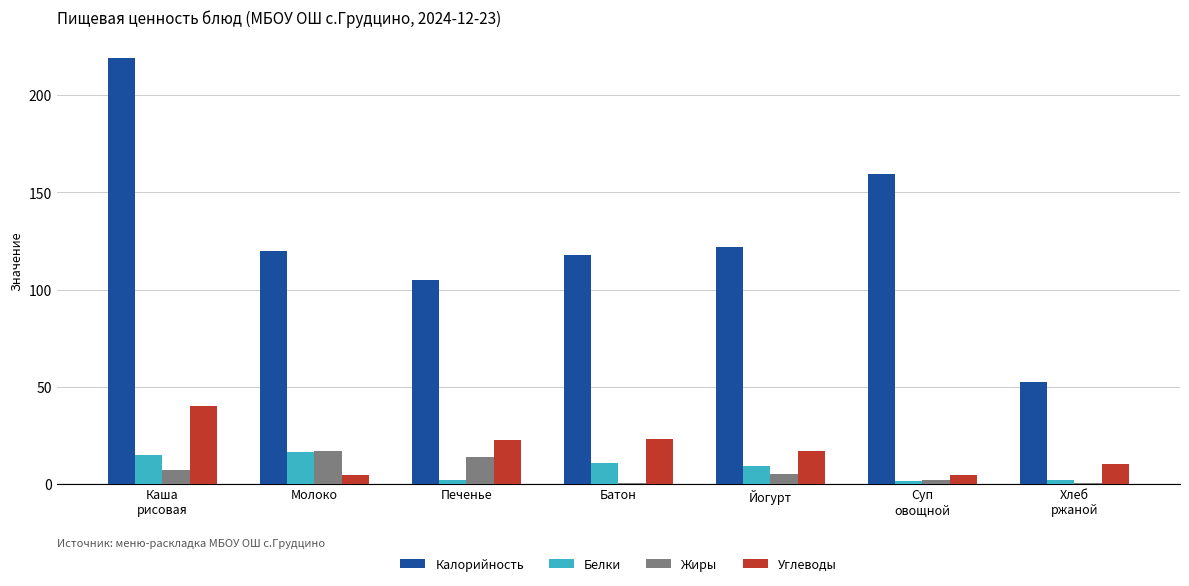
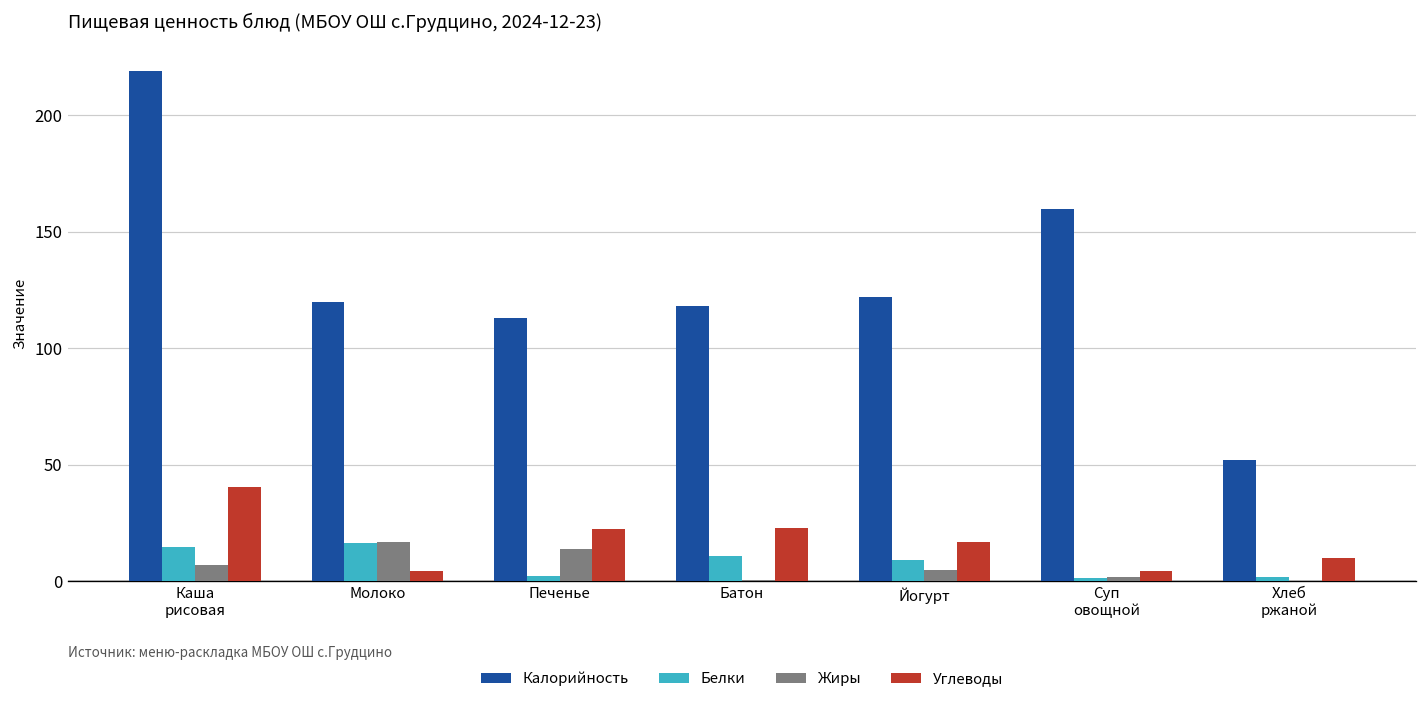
  {
    "Калорийность": {
      "Каша рисовая": 219,
      "Молоко": 120,
-     "Печенье": 105,
+     "Печенье": 113,
      "Батон": 118,
      "Йогурт": 122,
      "Суп овощной": 160,
      "Хлеб ржаной": 52
    },
    "Белки": {
      "Каша рисовая": 15,
      "Молоко": 17,
      "Печенье": 2,
      "Батон": 11,
      "Йогурт": 9,
      "Суп овощной": 2,
      "Хлеб ржаной": 2
    },
    "Жиры": {
      "Каша рисовая": 7,
      "Молоко": 17,
      "Печенье": 14,
      "Йогурт": 5,
      "Суп овощной": 2
    },
    "Углеводы": {
      "Каша рисовая": 40,
      "Молоко": 5,
      "Печенье": 23,
      "Батон": 23,
      "Йогурт": 17,
      "Суп овощной": 5,
      "Хлеб ржаной": 10
    }
  }
